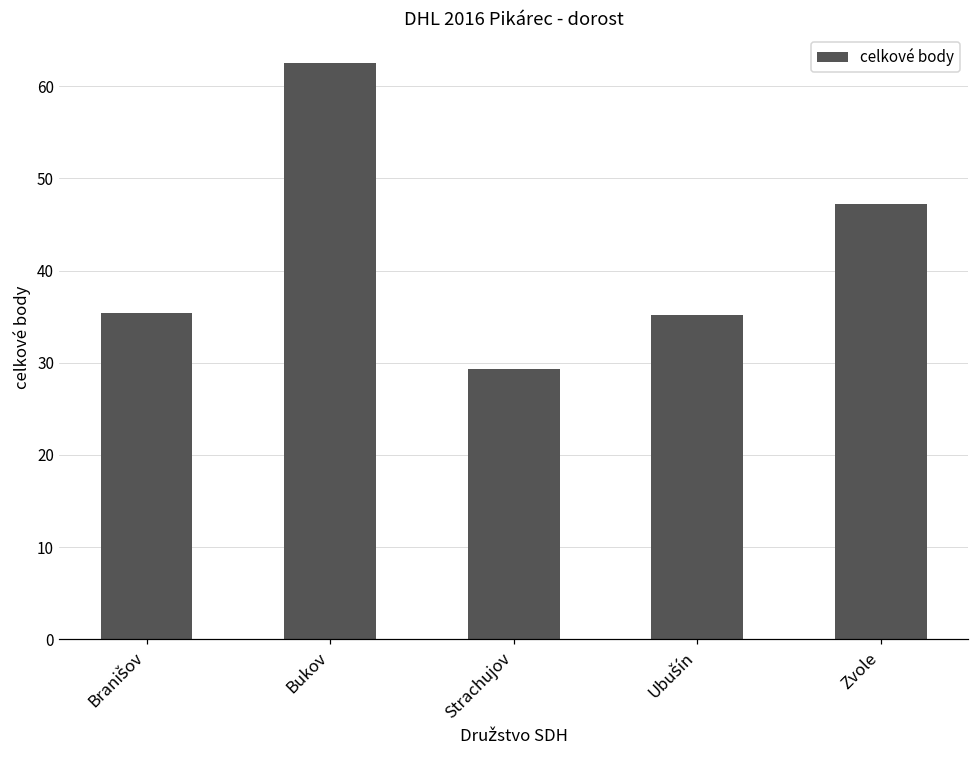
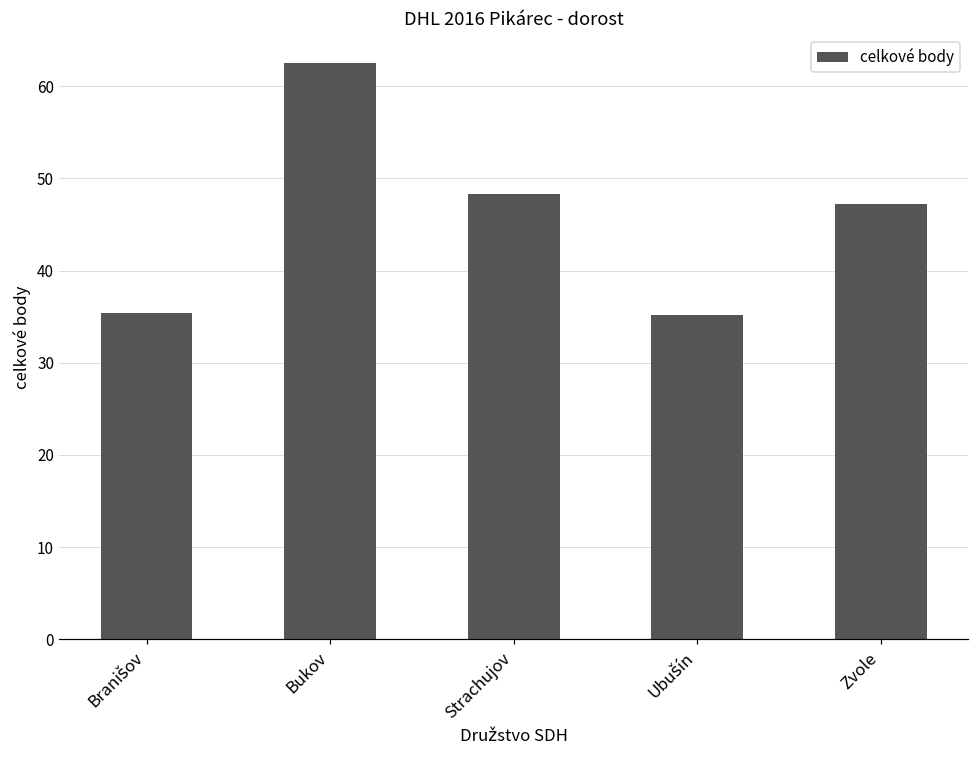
  {
    "Branišov": 35,
    "Bukov": 62,
-   "Strachujov": 29,
+   "Strachujov": 48,
    "Ubušín": 35,
    "Zvole": 47
  }
